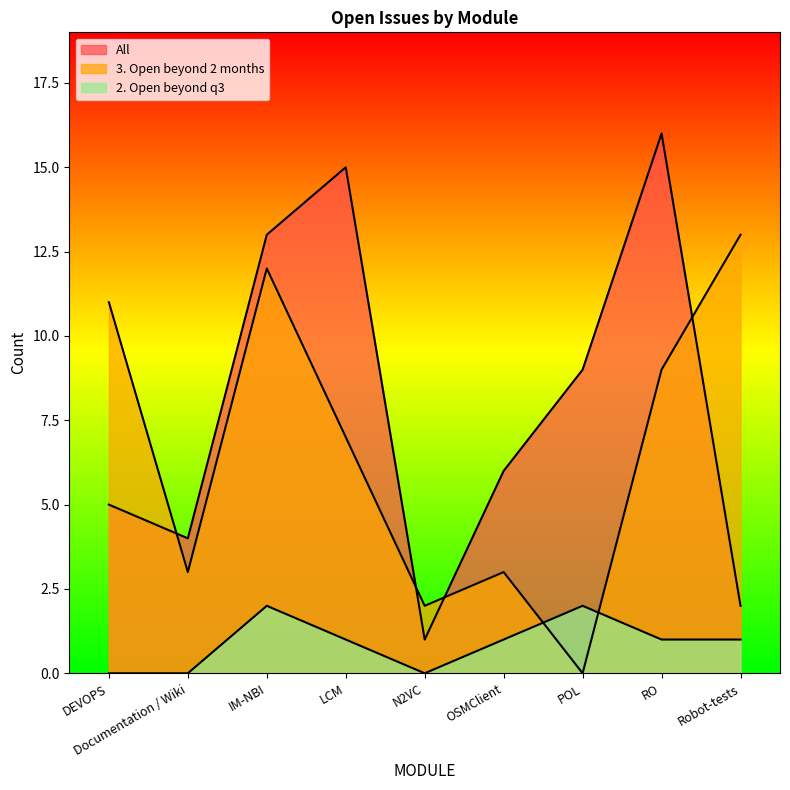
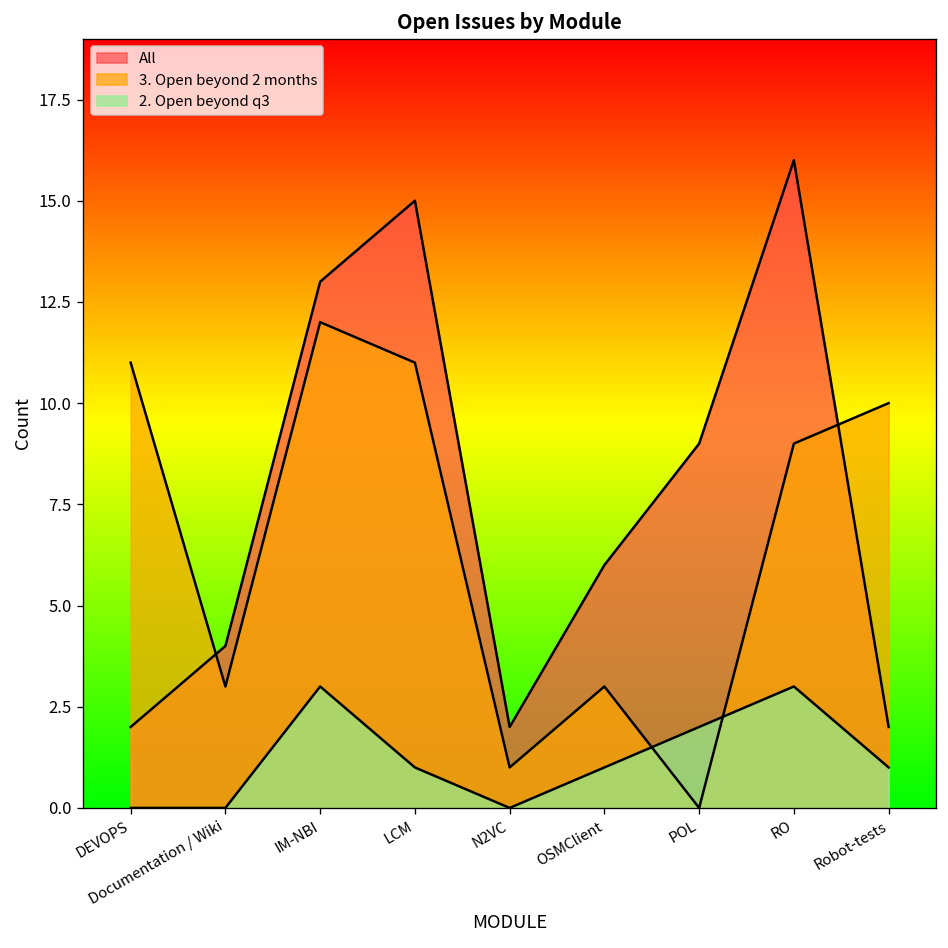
  {
    "All": {
-     "DEVOPS": 5,
+     "DEVOPS": 2,
      "Documentation / Wiki": 4,
      "IM-NBI": 13,
      "LCM": 15,
-     "N2VC": 1,
+     "N2VC": 2,
      "OSMClient": 6,
      "POL": 9,
      "RO": 16,
      "Robot-tests": 2
    },
    "3. Open beyond 2 months": {
      "DEVOPS": 11,
      "Documentation / Wiki": 3,
      "IM-NBI": 12,
-     "LCM": 7,
-     "N2VC": 2,
+     "LCM": 11,
+     "N2VC": 1,
      "OSMClient": 3,
      "POL": 0,
      "RO": 9,
-     "Robot-tests": 13
+     "Robot-tests": 10
    },
    "2. Open beyond q3": {
      "DEVOPS": 0,
      "Documentation / Wiki": 0,
-     "IM-NBI": 2,
+     "IM-NBI": 3,
      "LCM": 1,
      "N2VC": 0,
      "OSMClient": 1,
      "POL": 2,
-     "RO": 1,
+     "RO": 3,
      "Robot-tests": 1
    }
  }
